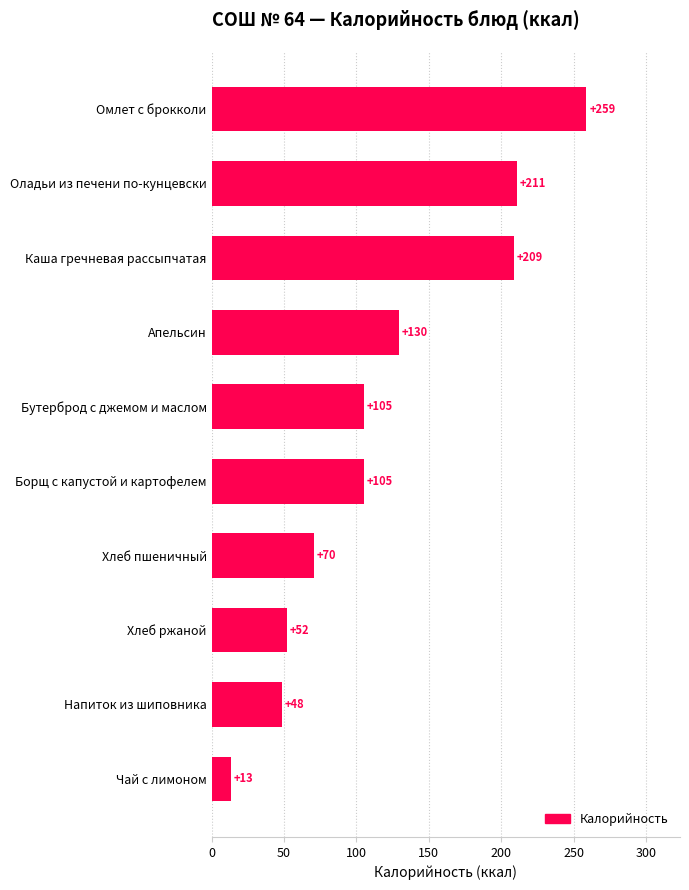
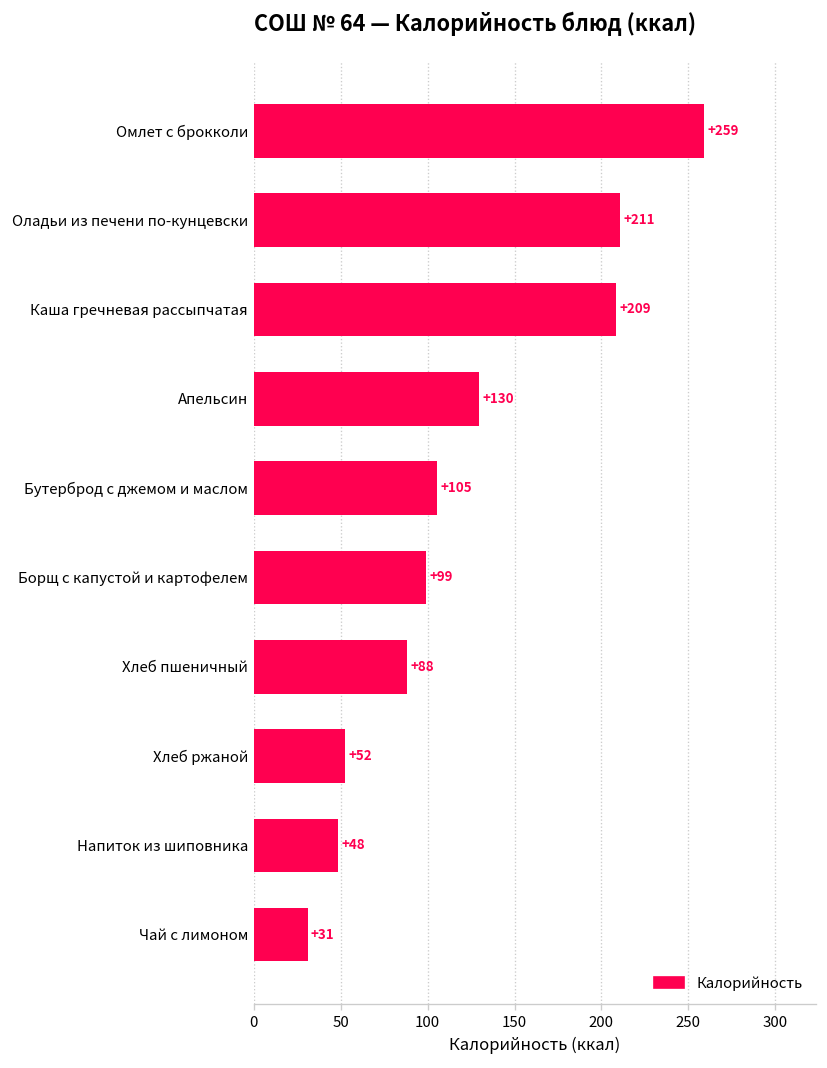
  {
    "Омлет с брокколи": "+259",
    "Оладьи из печени по-кунцевски": "+211",
    "Каша гречневая рассыпчатая": "+209",
    "Апельсин": "+130",
    "Бутерброд с джемом и маслом": "+105",
-   "Борщ с капустой и картофелем": "+105",
-   "Хлеб пшеничный": "+70",
+   "Борщ с капустой и картофелем": "+99",
+   "Хлеб пшеничный": "+88",
    "Хлеб ржаной": "+52",
    "Напиток из шиповника": "+48",
-   "Чай с лимоном": "+13"
+   "Чай с лимоном": "+31"
  }
